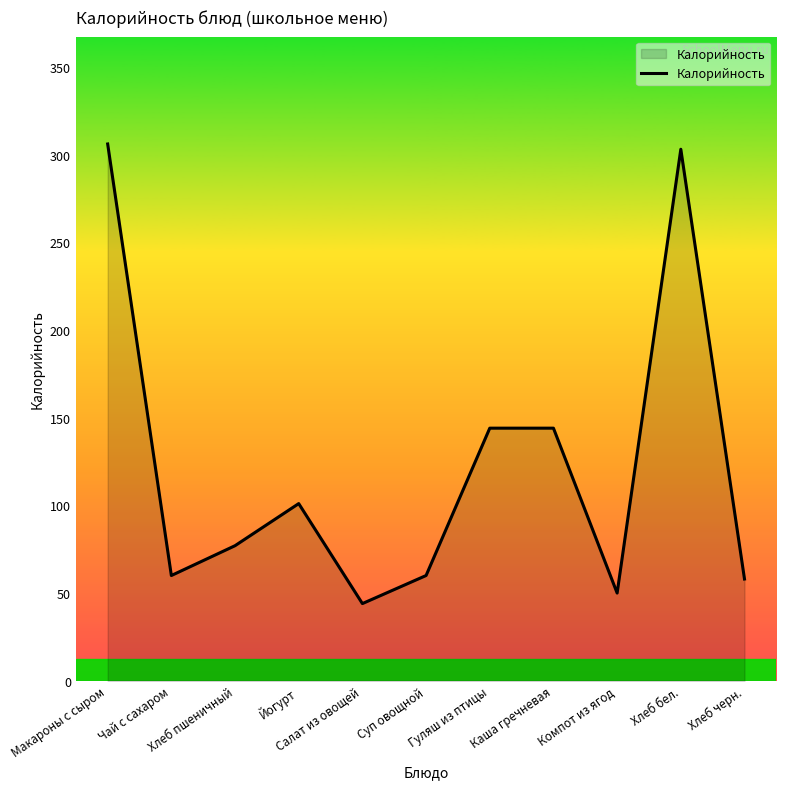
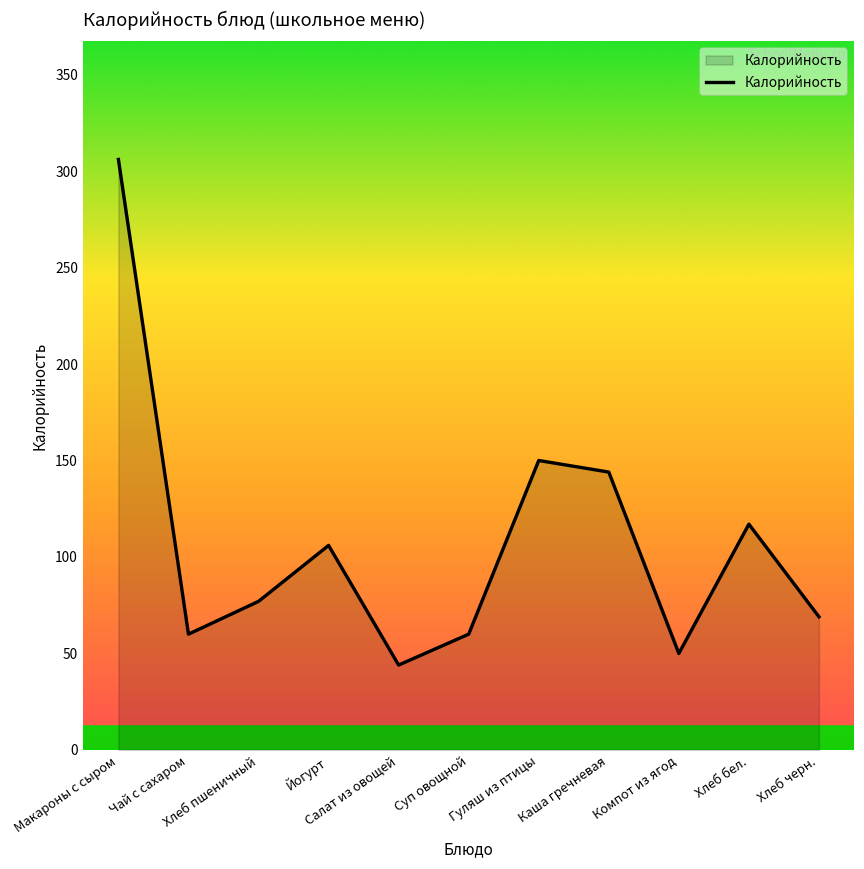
  {
    "Макароны с сыром": 306,
    "Чай с сахаром": 60,
    "Хлеб пшеничный": 77,
-   "Йогурт": 101,
+   "Йогурт": 106,
    "Салат из овощей": 44,
    "Суп овощной": 60,
-   "Гуляш из птицы": 144,
+   "Гуляш из птицы": 150,
    "Каша гречневая": 144,
    "Компот из ягод": 50,
-   "Хлеб бел.": 303,
-   "Хлеб черн.": 58
+   "Хлеб бел.": 117,
+   "Хлеб черн.": 69
  }
